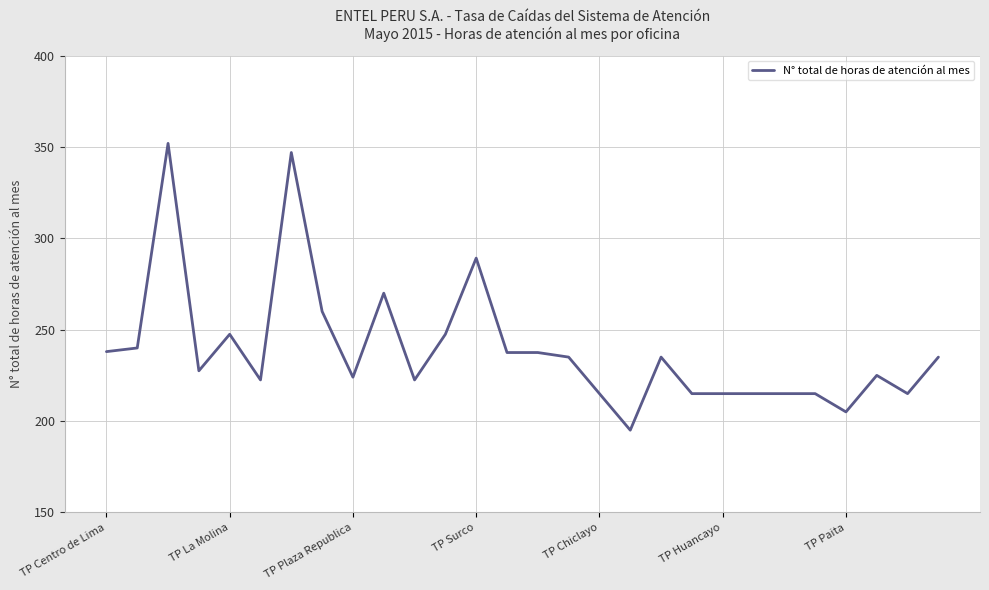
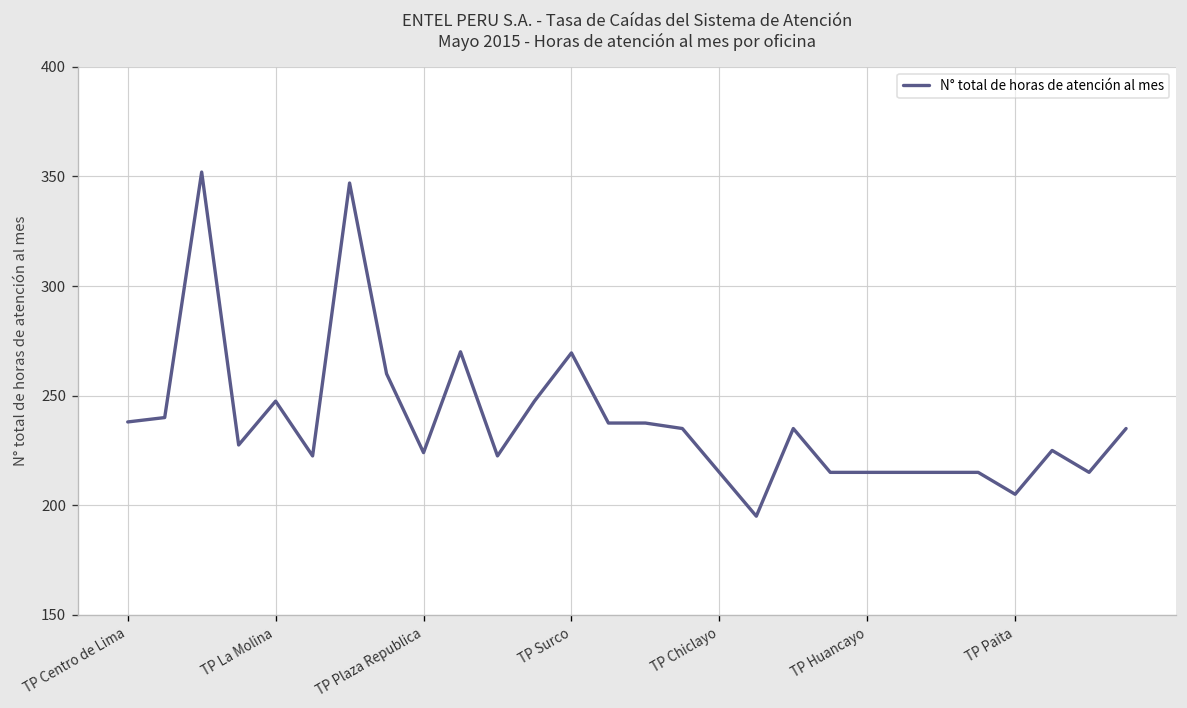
  {
    "TP Centro de Lima": 238,
    "TP La Molina": 248,
    "TP Plaza Republica": 224,
-   "TP Surco": 289,
+   "TP Surco": 270,
    "TP Chiclayo": 215,
    "TP Huancayo": 215,
    "TP Paita": 205
  }
